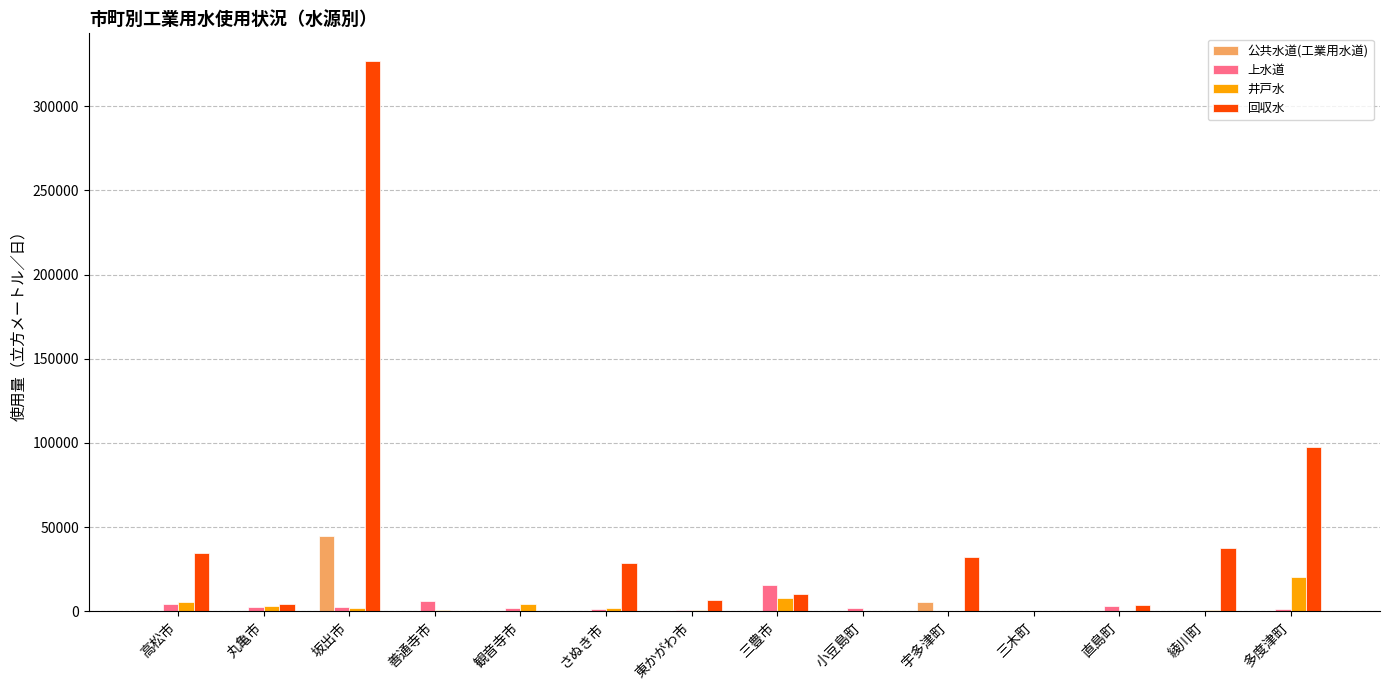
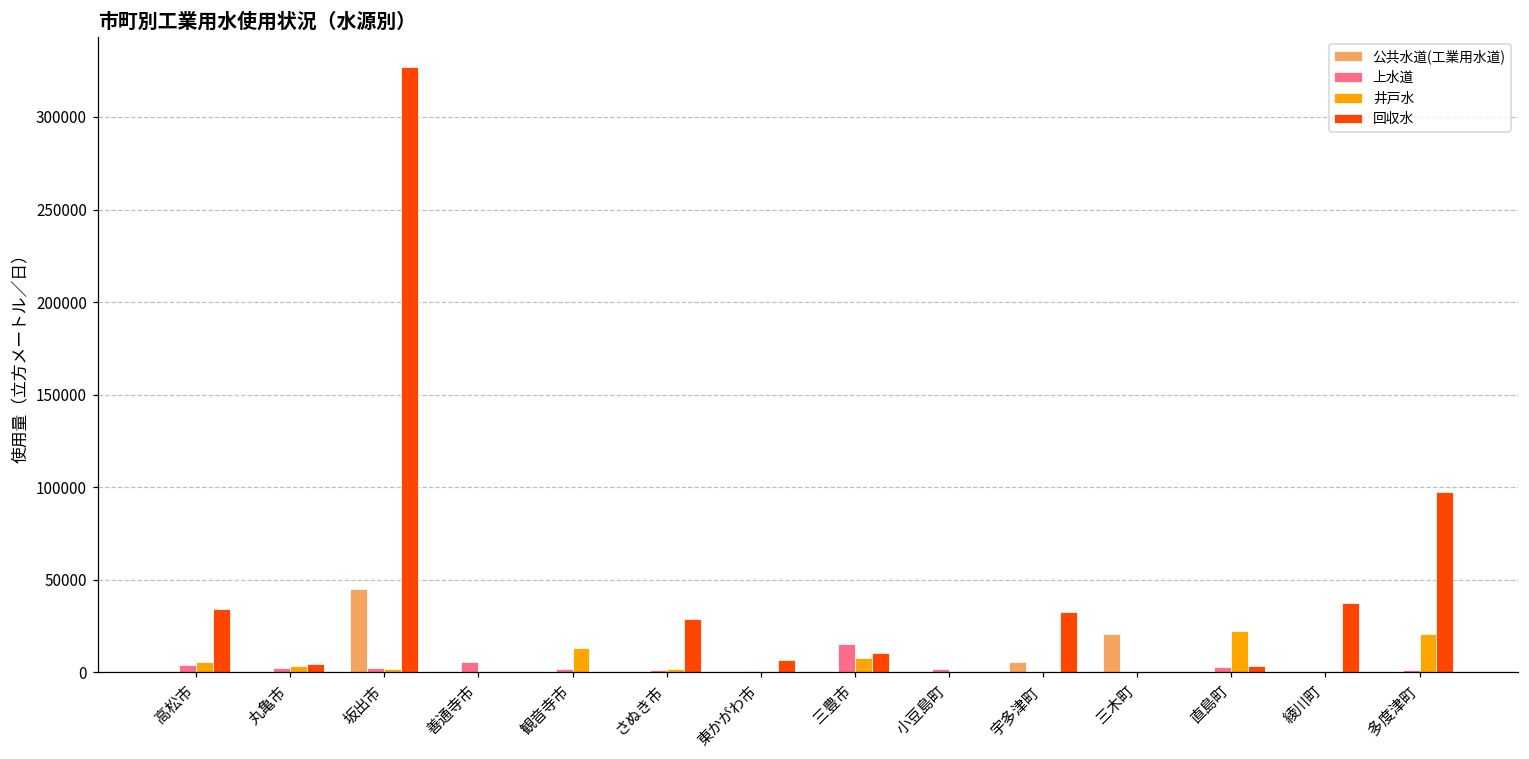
  {
    "公共水道(工業用水道)": {
      "高松市": 0,
      "坂出市": 45000,
      "善通寺市": 0,
      "観音寺市": 0,
      "さぬき市": 0,
      "東かがわ市": 0,
      "三豊市": 0,
      "小豆島町": 0,
      "宇多津町": 5000,
-     "三木町": 0,
+     "三木町": 21000,
      "直島町": 0,
      "綾川町": 0,
      "多度津町": 0
    },
    "上水道": {
      "高松市": 4000,
      "丸亀市": 2000,
      "坂出市": 2000,
      "善通寺市": 6000,
      "観音寺市": 2000,
      "さぬき市": 2000,
      "三豊市": 15000,
      "小豆島町": 2000,
      "直島町": 3000
    },
    "井戸水": {
      "高松市": 5000,
      "丸亀市": 3000,
      "坂出市": 2000,
-     "観音寺市": 5000,
+     "観音寺市": 13000,
      "さぬき市": 2000,
      "三豊市": 8000,
-     "直島町": 0,
+     "直島町": 22000,
      "多度津町": 21000
    },
    "回収水": {
      "高松市": 34000,
      "丸亀市": 4000,
      "坂出市": 327000,
      "さぬき市": 29000,
      "東かがわ市": 7000,
      "三豊市": 10000,
      "宇多津町": 32000,
      "直島町": 4000,
      "綾川町": 38000,
      "多度津町": 98000
    }
  }
